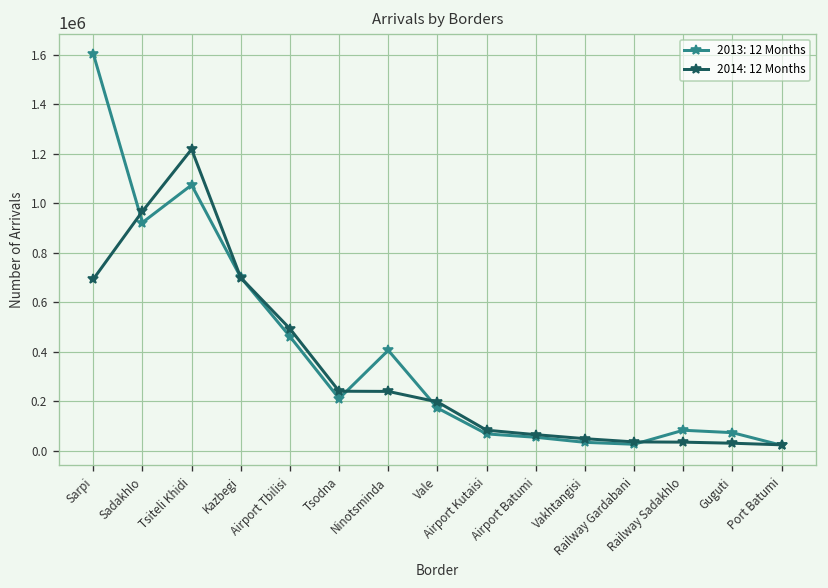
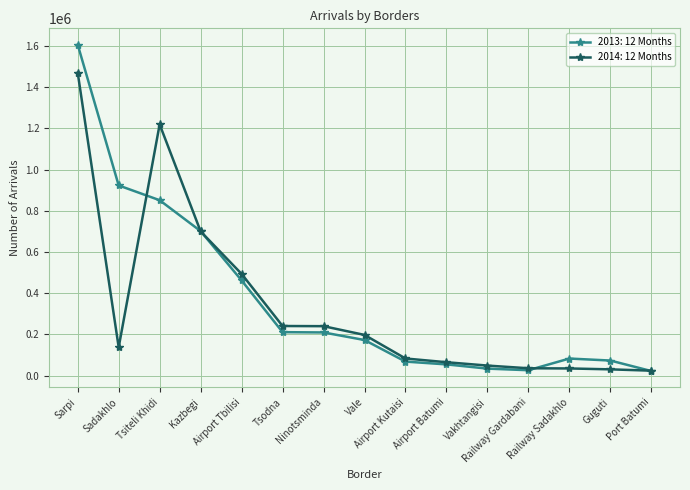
  {
    "2013: 12 Months": {
      "Sarpi": 1610000,
      "Sadakhlo": 920000,
-     "Tsiteli Khidi": 1070000,
+     "Tsiteli Khidi": 850000,
      "Airport Tbilisi": 460000,
      "Tsodna": 210000,
-     "Ninotsminda": 410000,
+     "Ninotsminda": 210000,
      "Vale": 170000,
      "Airport Kutaisi": 70000,
      "Vakhtangisi": 30000,
      "Railway Sadakhlo": 80000,
      "Guguti": 70000
    },
    "2014: 12 Months": {
-     "Sarpi": 690000,
-     "Sadakhlo": 970000,
+     "Sarpi": 1470000,
+     "Sadakhlo": 140000,
      "Tsiteli Khidi": 1220000,
      "Airport Tbilisi": 490000,
      "Tsodna": 240000,
      "Ninotsminda": 240000,
      "Vale": 200000,
      "Airport Kutaisi": 80000,
      "Vakhtangisi": 50000,
      "Railway Sadakhlo": 40000,
      "Guguti": 30000
    }
  }
